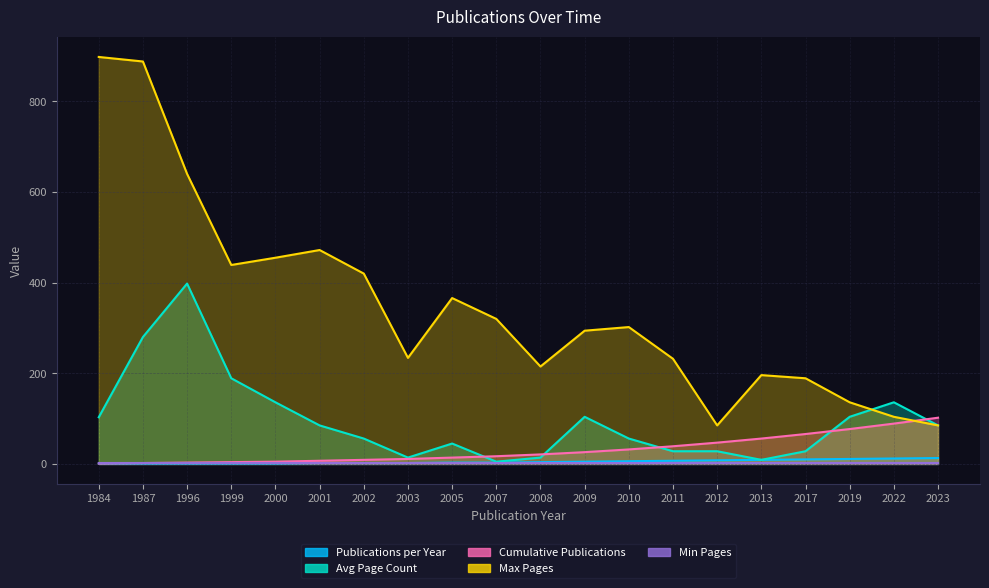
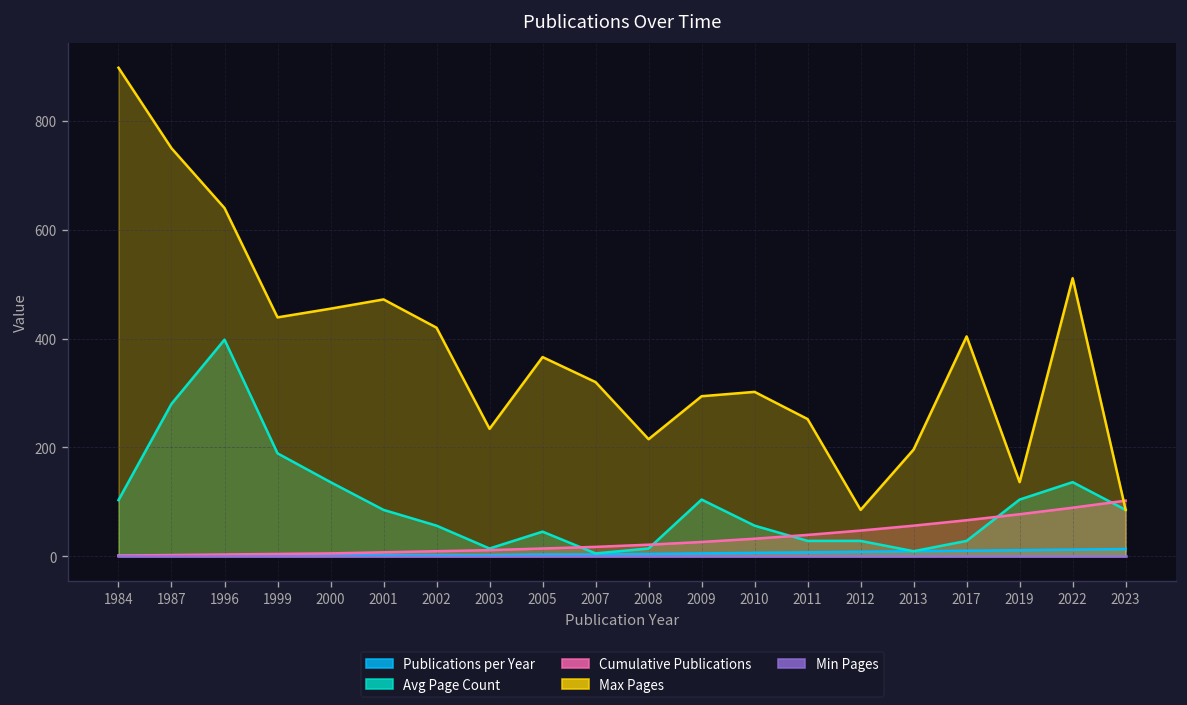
  {
    "Max Pages": {
      "1984": 900,
-     "1987": 890,
+     "1987": 750,
      "1996": 640,
      "1999": 440,
      "2000": 460,
      "2001": 470,
      "2002": 420,
      "2003": 230,
      "2005": 370,
      "2007": 320,
      "2008": 220,
      "2009": 290,
      "2010": 300,
-     "2011": 230,
+     "2011": 250,
      "2012": 90,
      "2013": 200,
-     "2017": 190,
+     "2017": 400,
      "2019": 140,
-     "2022": 100
+     "2022": 510
    }
  }
